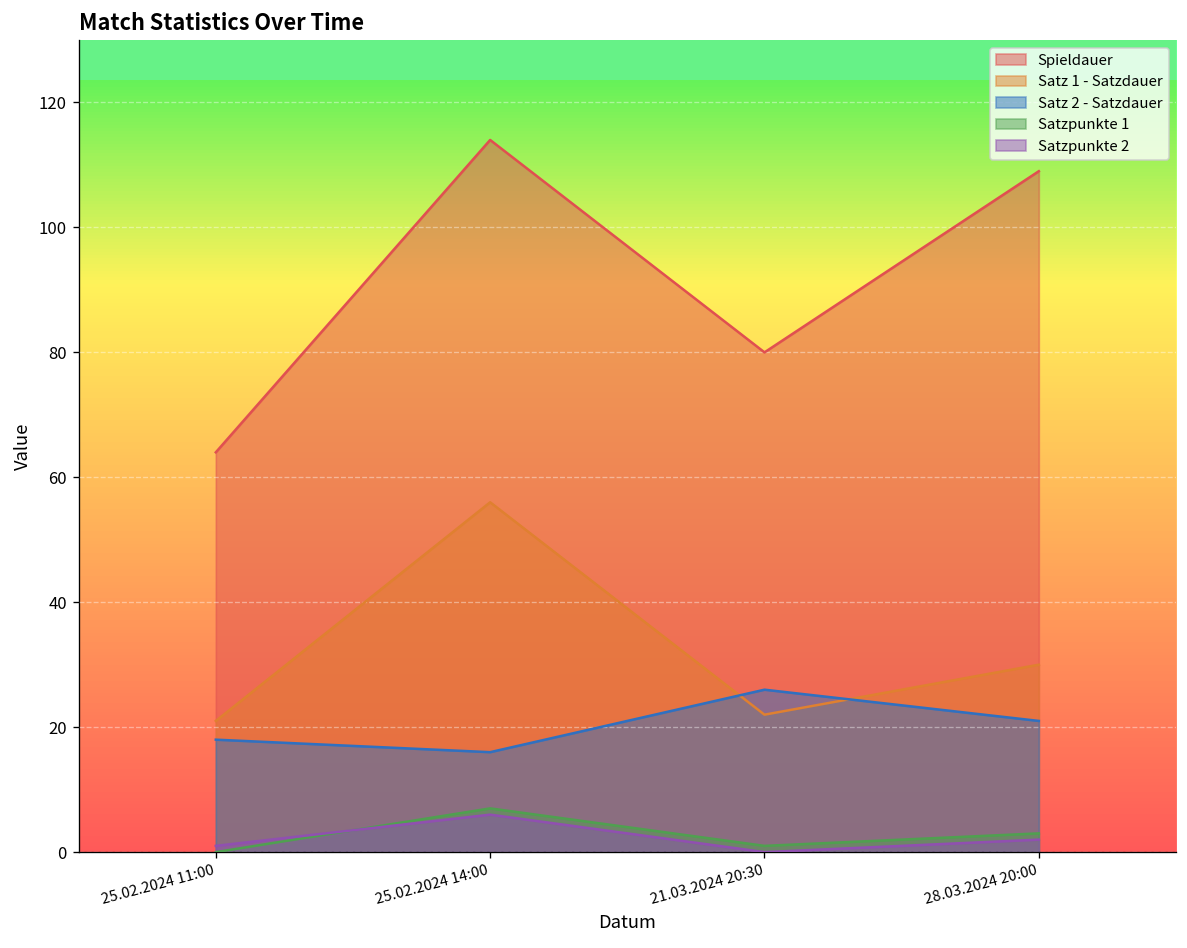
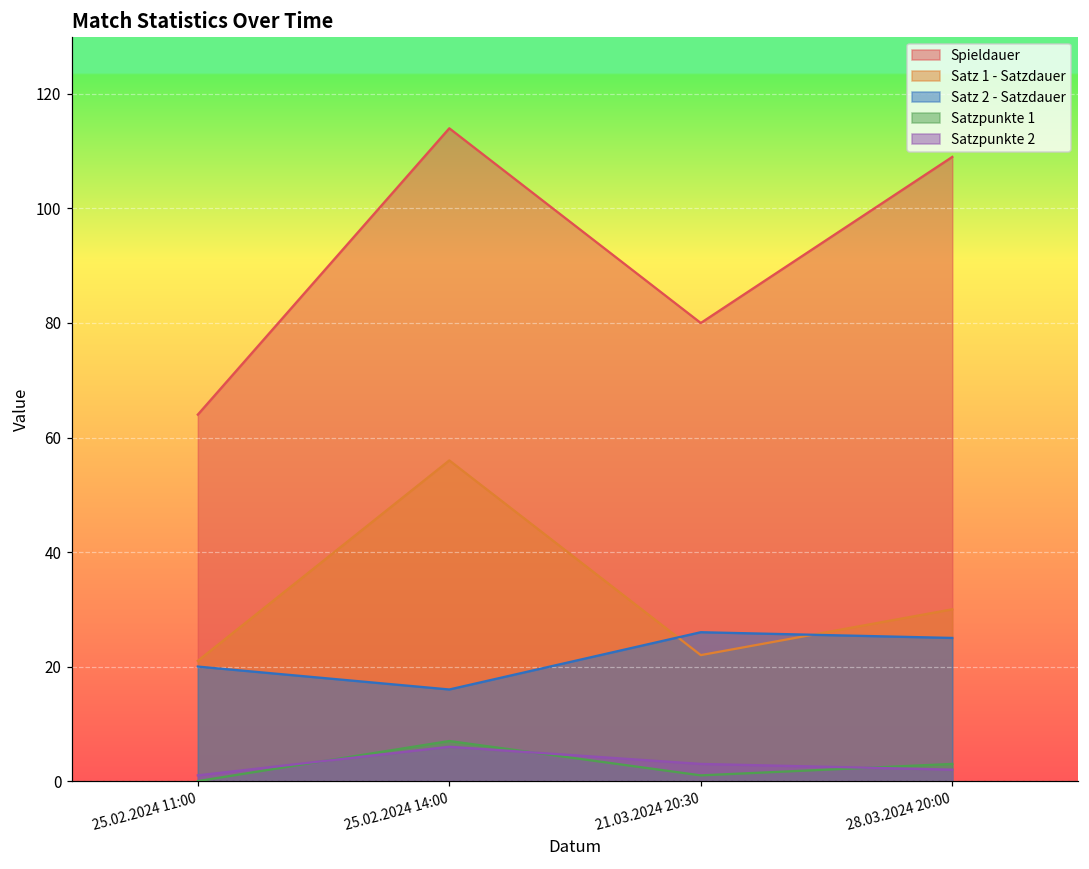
  {
    "Satz 2 - Satzdauer": {
-     "25.02.2024 11:00": 18,
+     "25.02.2024 11:00": 20,
      "25.02.2024 14:00": 16,
      "21.03.2024 20:30": 26,
-     "28.03.2024 20:00": 21
+     "28.03.2024 20:00": 25
    },
    "Satzpunkte 1": {
      "25.02.2024 11:00": 0,
      "25.02.2024 14:00": 7,
      "21.03.2024 20:30": 1,
      "28.03.2024 20:00": 3
    },
    "Satzpunkte 2": {
      "25.02.2024 11:00": 1,
      "25.02.2024 14:00": 6,
-     "21.03.2024 20:30": 0,
+     "21.03.2024 20:30": 3,
      "28.03.2024 20:00": 2
    }
  }
